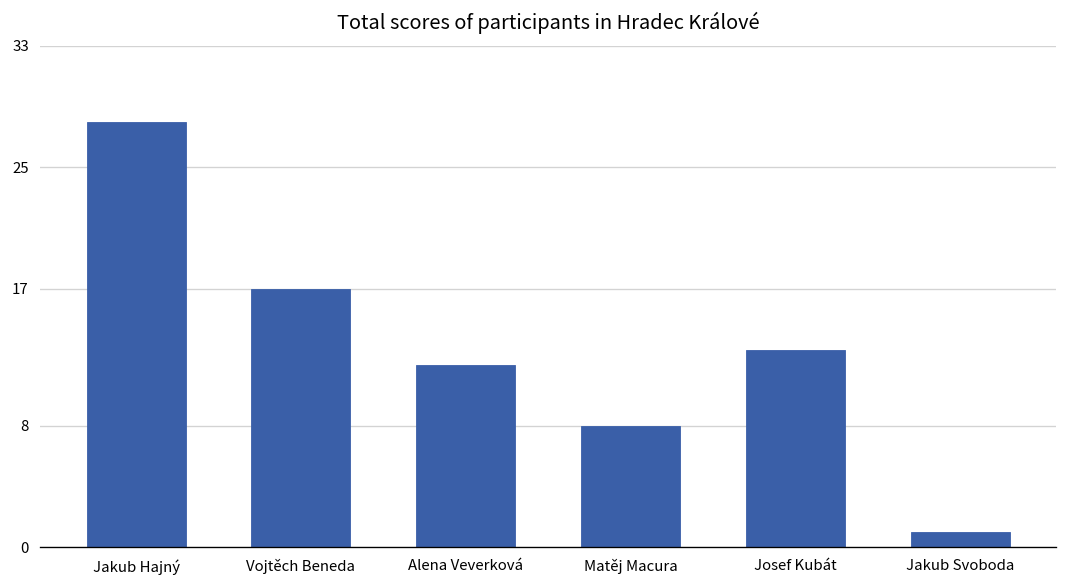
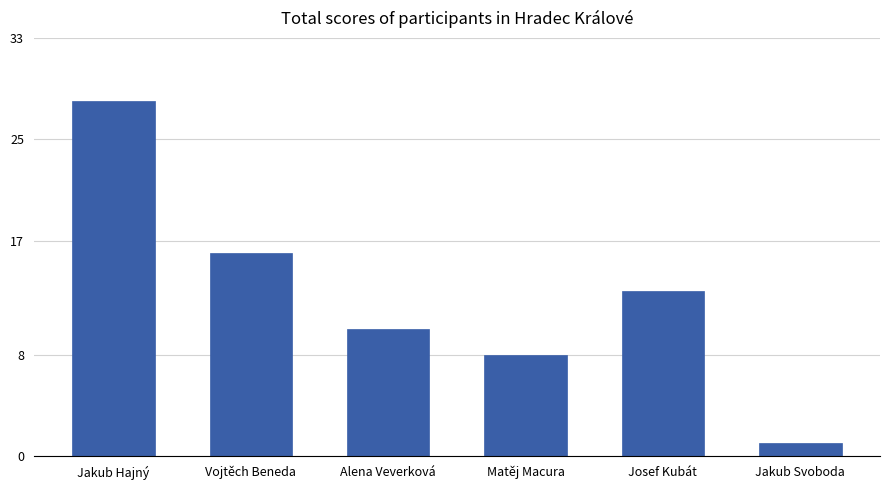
  {
    "Jakub Hajný": 28,
-   "Vojtěch Beneda": 17,
-   "Alena Veverková": 12,
+   "Vojtěch Beneda": 16,
+   "Alena Veverková": 10,
    "Matěj Macura": 8,
    "Josef Kubát": 13,
    "Jakub Svoboda": 1
  }
